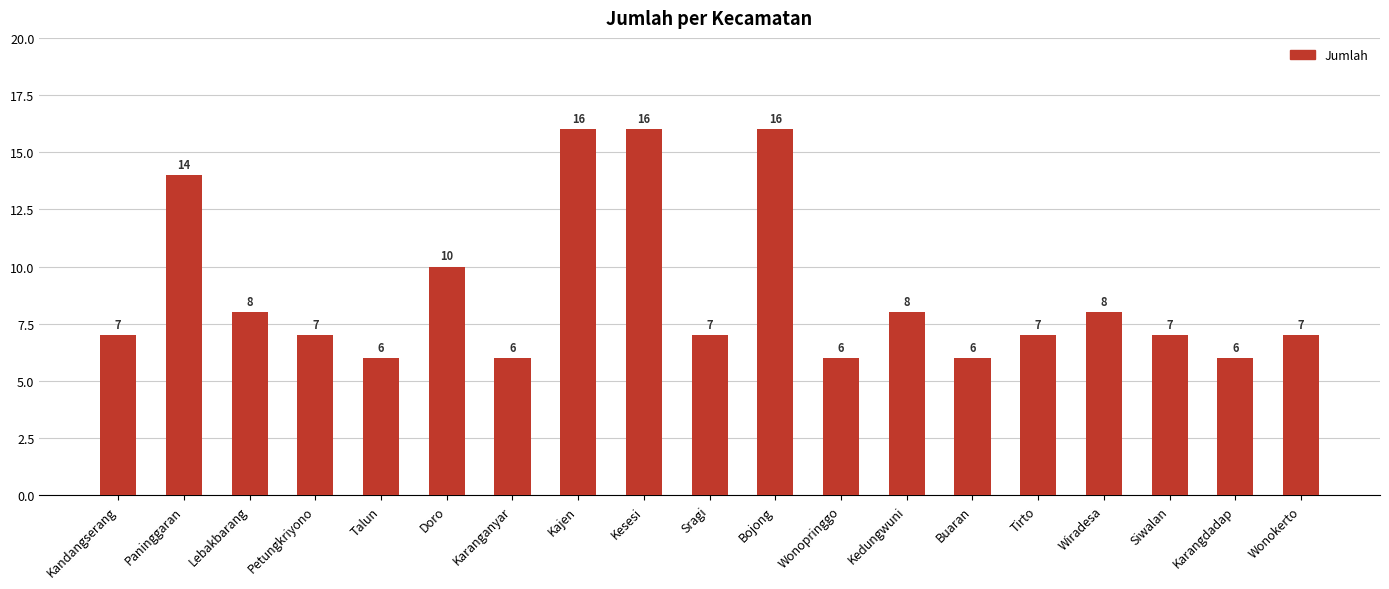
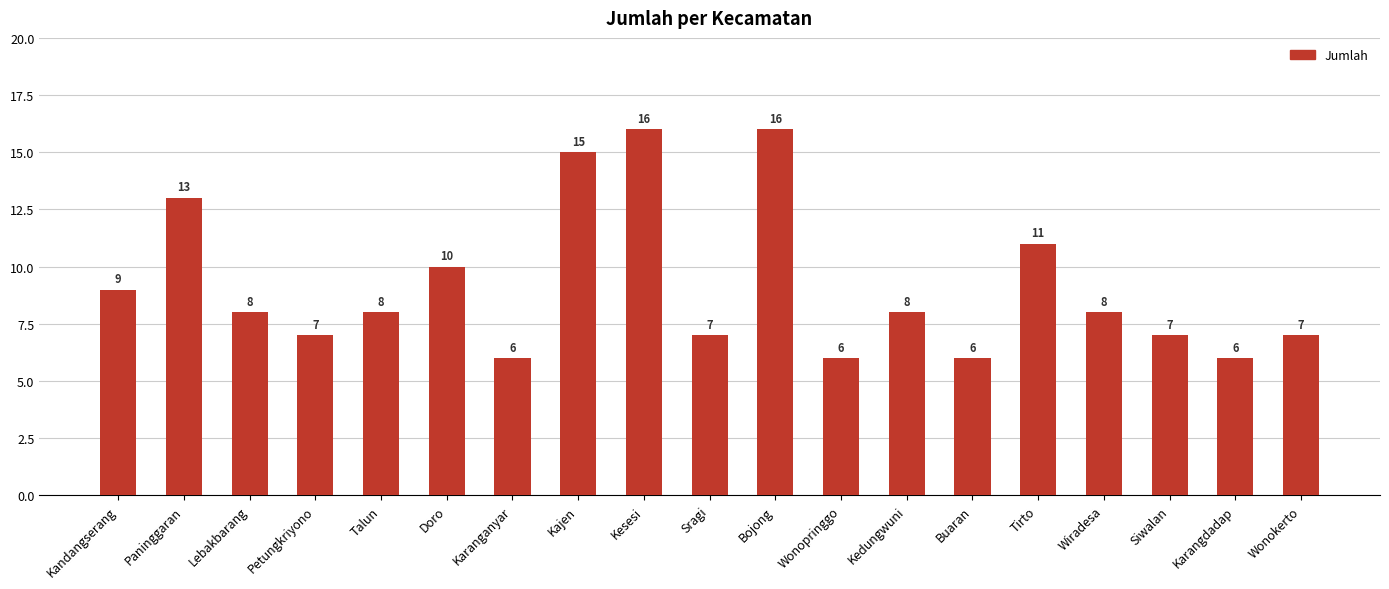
  {
-   "Kandangserang": 7,
-   "Paninggaran": 14,
+   "Kandangserang": 9,
+   "Paninggaran": 13,
    "Lebakbarang": 8,
    "Petungkriyono": 7,
-   "Talun": 6,
+   "Talun": 8,
    "Doro": 10,
    "Karanganyar": 6,
-   "Kajen": 16,
+   "Kajen": 15,
    "Kesesi": 16,
    "Sragi": 7,
    "Bojong": 16,
    "Wonopringgo": 6,
    "Kedungwuni": 8,
    "Buaran": 6,
-   "Tirto": 7,
+   "Tirto": 11,
    "Wiradesa": 8,
    "Siwalan": 7,
    "Karangdadap": 6,
    "Wonokerto": 7
  }
